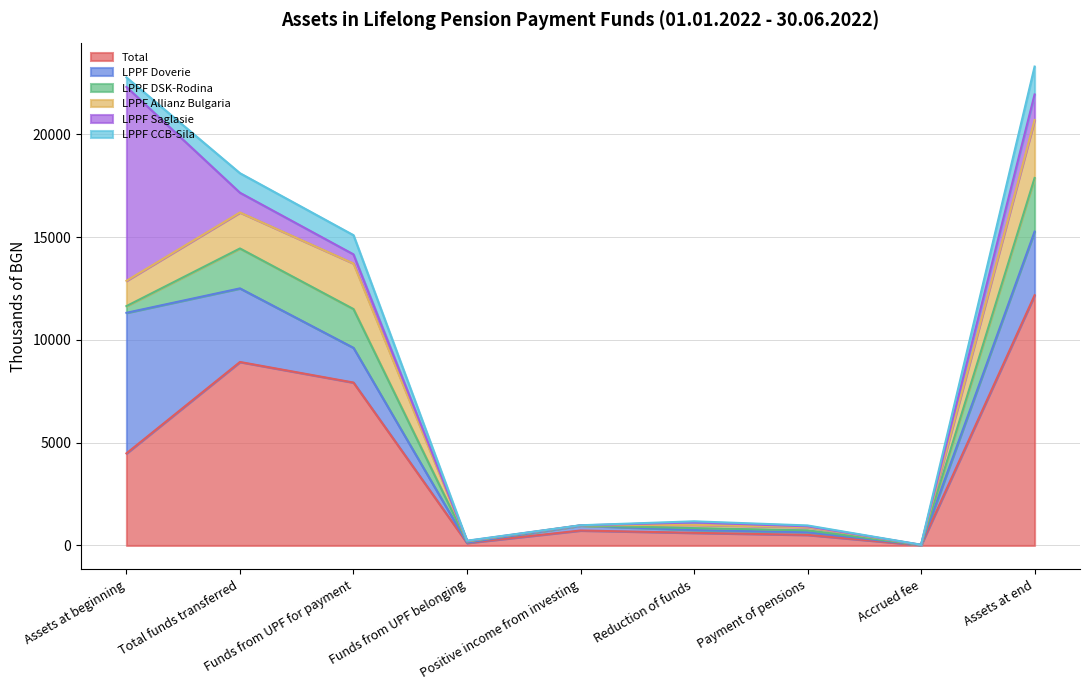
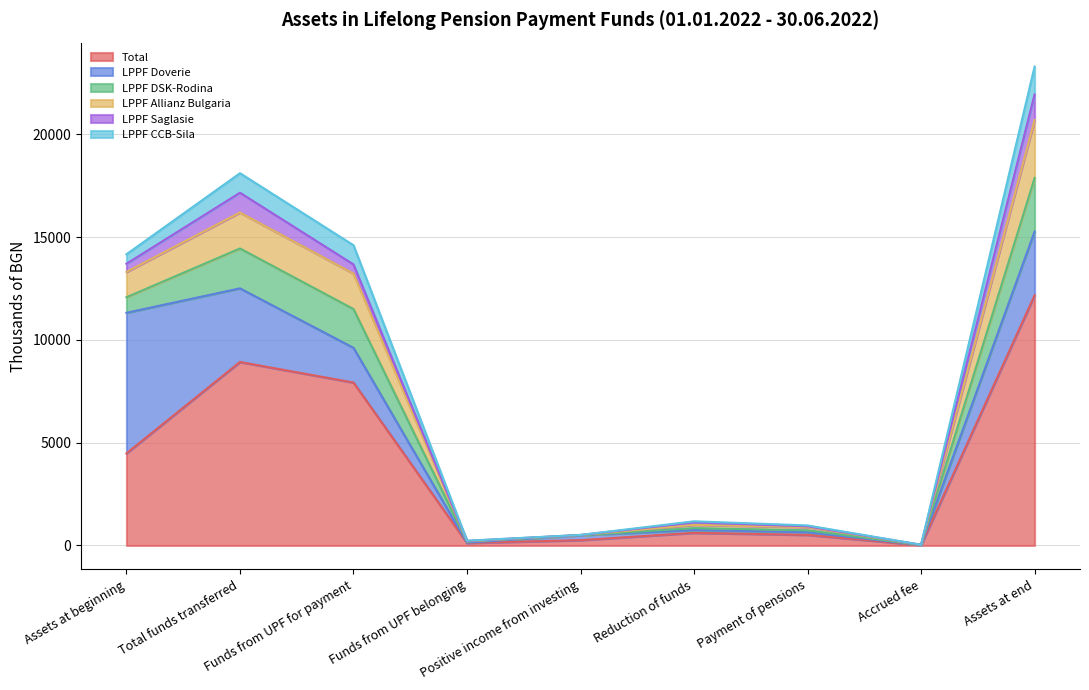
  {
    "Total": {
      "Assets at beginning": 4500,
      "Total funds transferred": 8900,
      "Funds from UPF for payment": 7900,
-     "Positive income from investing": 700,
+     "Positive income from investing": 300,
      "Reduction of funds": 600,
      "Payment of pensions": 500,
      "Assets at end": 12200
    },
    "LPPF Doverie": {
      "Assets at beginning": 6800,
      "Total funds transferred": 3600,
      "Funds from UPF for payment": 1700,
      "Assets at end": 3100
    },
    "LPPF DSK-Rodina": {
-     "Assets at beginning": 300,
+     "Assets at beginning": 800,
      "Total funds transferred": 1900,
      "Funds from UPF for payment": 1900,
      "Assets at end": 2600
    },
    "LPPF Allianz Bulgaria": {
      "Assets at beginning": 1200,
      "Total funds transferred": 1800,
-     "Funds from UPF for payment": 2200,
+     "Funds from UPF for payment": 1700,
      "Assets at end": 2800
    },
    "LPPF Saglasie": {
-     "Assets at beginning": 9400,
+     "Assets at beginning": 400,
      "Total funds transferred": 1000,
      "Funds from UPF for payment": 400,
      "Assets at end": 1200
    },
    "LPPF CCB-Sila": {
      "Assets at beginning": 500,
      "Total funds transferred": 900,
      "Funds from UPF for payment": 900,
      "Assets at end": 1400
    }
  }
